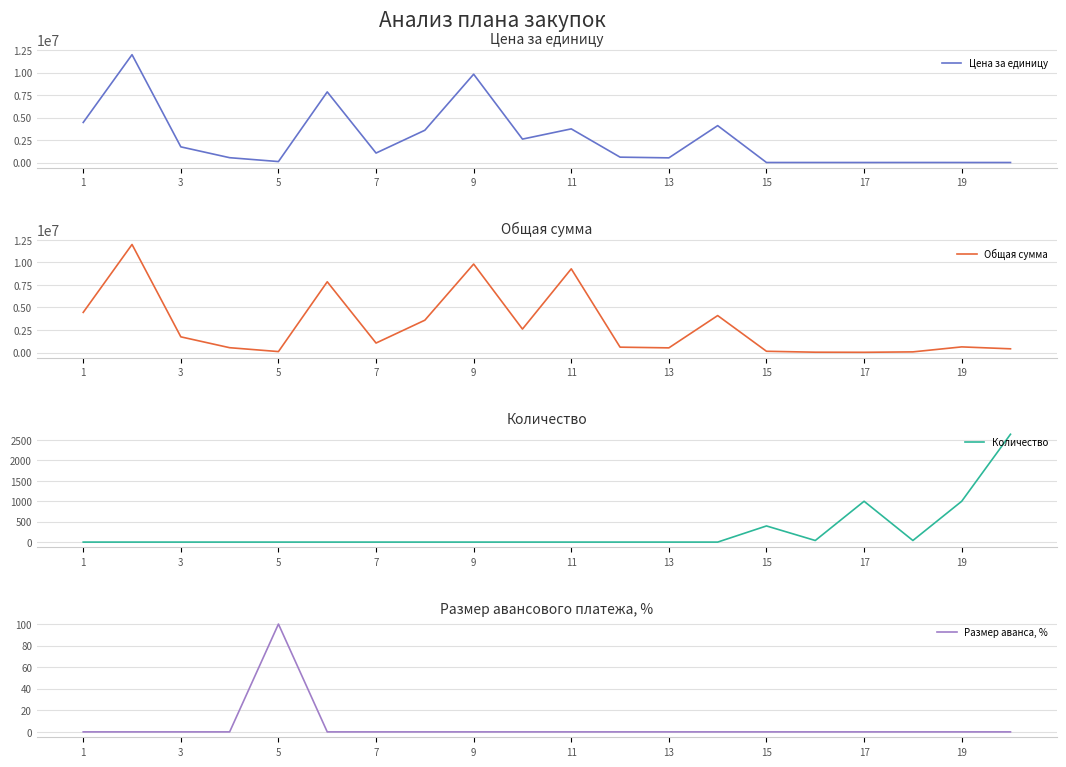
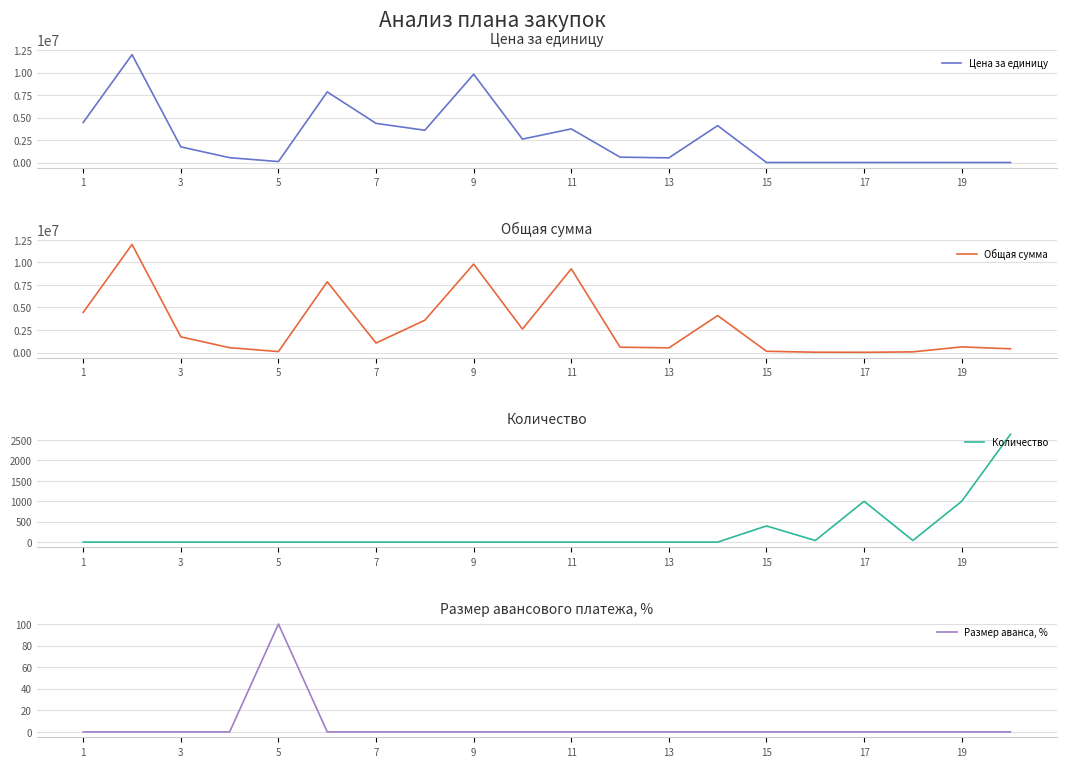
  {
    "Цена за единицу": {
      "1": 4000000,
      "3": 2000000,
      "5": 0,
-     "7": 1000000,
+     "7": 4000000,
      "9": 10000000,
      "11": 4000000,
      "13": 1000000,
      "15": 0,
      "17": 0,
      "19": 0
    },
    "Общая сумма": {
      "1": 4000000,
      "3": 2000000,
      "5": 0,
      "7": 1000000,
      "9": 10000000,
      "11": 9000000,
      "13": 1000000,
      "15": 0,
      "17": 0,
      "19": 1000000
    },
    "Количество": {
      "1": 0,
      "3": 0,
      "5": 0,
      "7": 0,
      "9": 0,
      "11": 0,
      "13": 0,
      "15": 400,
      "17": 1000,
      "19": 1000
    },
    "Размер авансового платежа, %": {
      "1": 0,
      "3": 0,
      "5": 100,
      "7": 0,
      "9": 0,
      "11": 0,
      "13": 0,
      "15": 0,
      "17": 0,
      "19": 0
    }
  }
